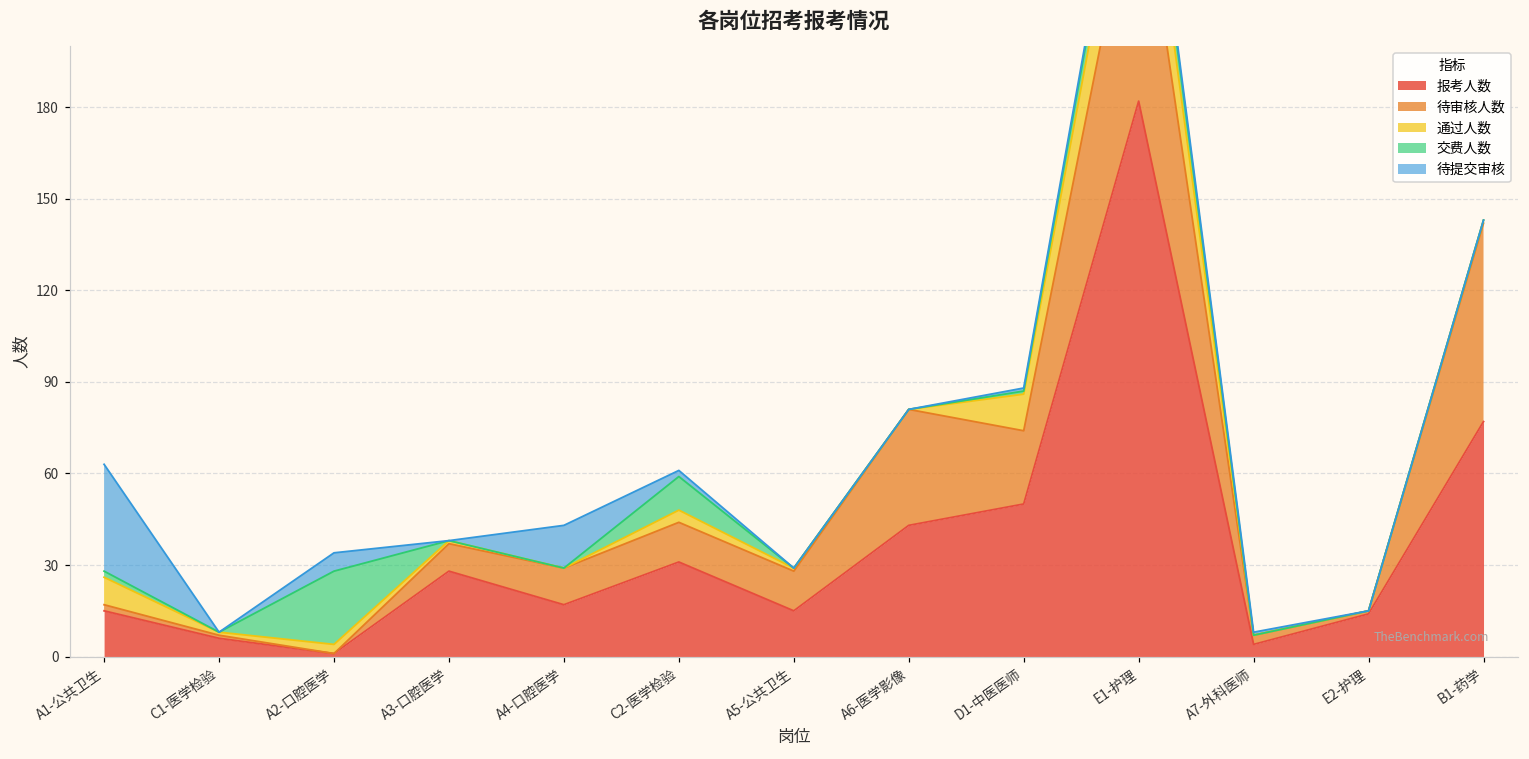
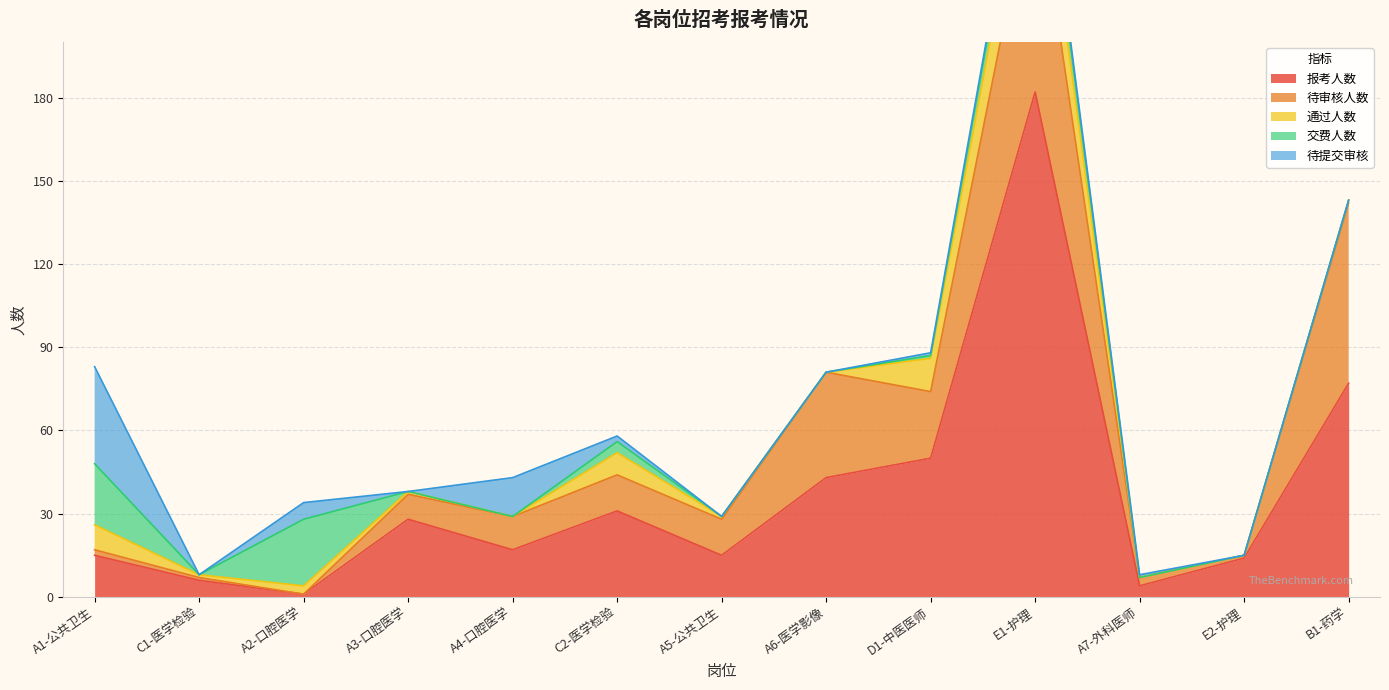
  {
    "通过人数": {
      "A1-公共卫生": 9,
      "A2-口腔医学": 3,
-     "C2-医学检验": 4,
+     "C2-医学检验": 8,
      "D1-中医医师": 12
    },
    "交费人数": {
-     "A1-公共卫生": 2,
+     "A1-公共卫生": 22,
      "A2-口腔医学": 24,
-     "C2-医学检验": 11,
+     "C2-医学检验": 4,
      "D1-中医医师": 1
    },
    "待提交审核": {
      "A1-公共卫生": 35,
      "A2-口腔医学": 6,
      "A4-口腔医学": 14,
      "C2-医学检验": 2,
      "D1-中医医师": 1,
      "A7-外科医师": 1
    }
  }
